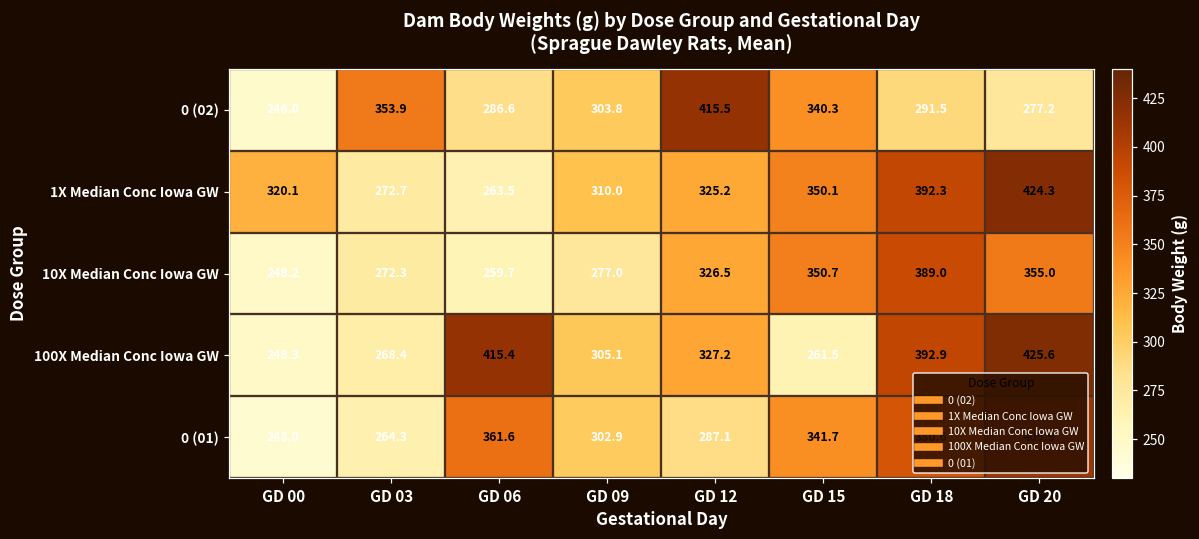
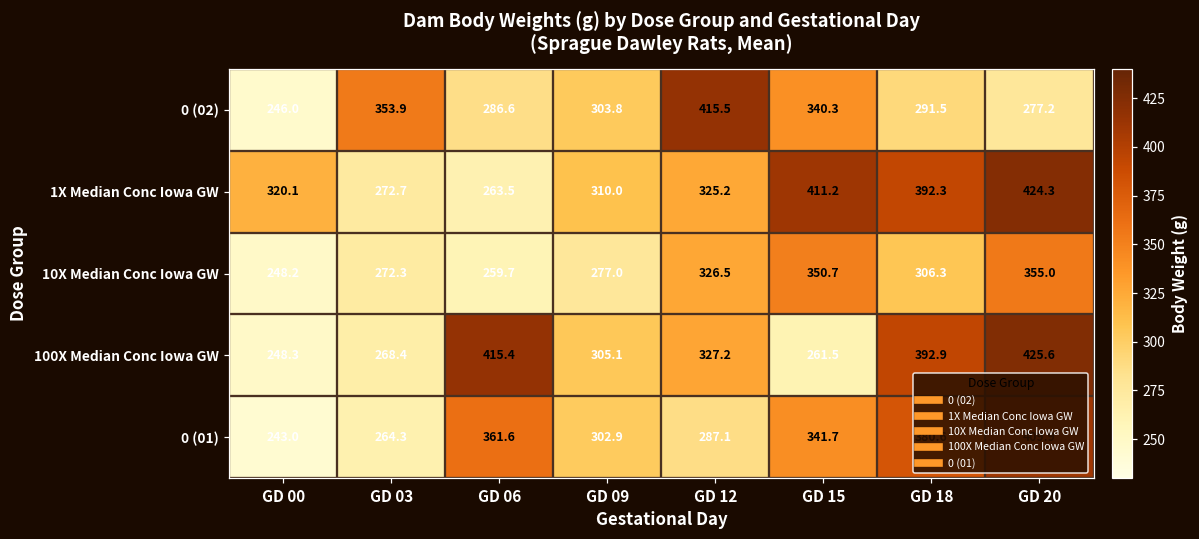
  {
    "0 (02)": {
      "GD 00": 246.0,
      "GD 03": 353.9,
      "GD 06": 286.6,
      "GD 09": 303.8,
      "GD 12": 415.5,
      "GD 15": 340.3,
      "GD 18": 291.5,
      "GD 20": 277.2
    },
    "1X Median Conc Iowa GW": {
      "GD 00": 320.1,
      "GD 03": 272.7,
      "GD 06": 263.5,
      "GD 09": 310.0,
      "GD 12": 325.2,
-     "GD 15": 350.1,
+     "GD 15": 411.2,
      "GD 18": 392.3,
      "GD 20": 424.3
    },
    "10X Median Conc Iowa GW": {
      "GD 00": 248.2,
      "GD 03": 272.3,
      "GD 06": 259.7,
      "GD 09": 277.0,
      "GD 12": 326.5,
      "GD 15": 350.7,
-     "GD 18": 389.0,
+     "GD 18": 306.3,
      "GD 20": 355.0
    },
    "100X Median Conc Iowa GW": {
      "GD 00": 248.3,
      "GD 03": 268.4,
      "GD 06": 415.4,
      "GD 09": 305.1,
      "GD 12": 327.2,
      "GD 15": 261.5,
      "GD 18": 392.9,
      "GD 20": 425.6
    },
    "0 (01)": {
      "GD 03": 264.3,
      "GD 06": 361.6,
      "GD 09": 302.9,
      "GD 12": 287.1,
      "GD 15": 341.7
    }
  }
